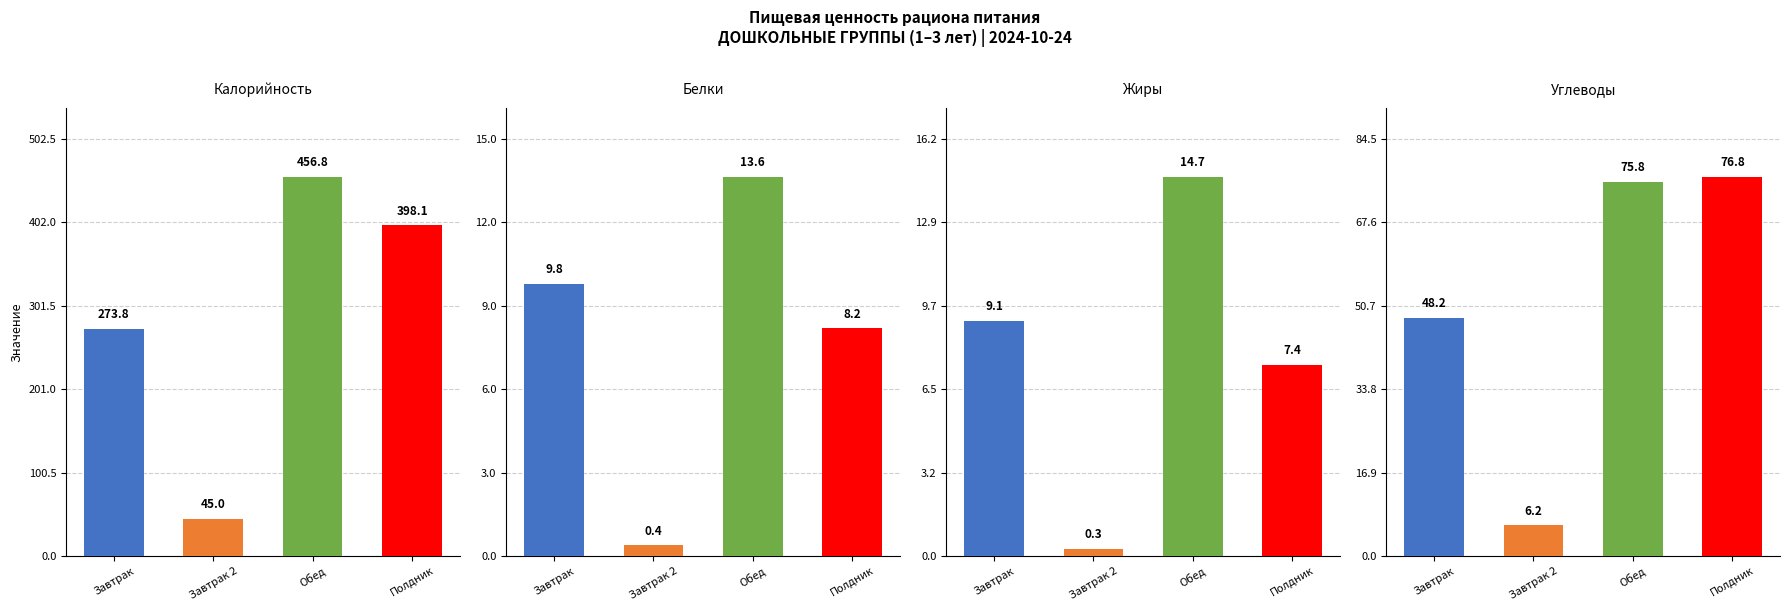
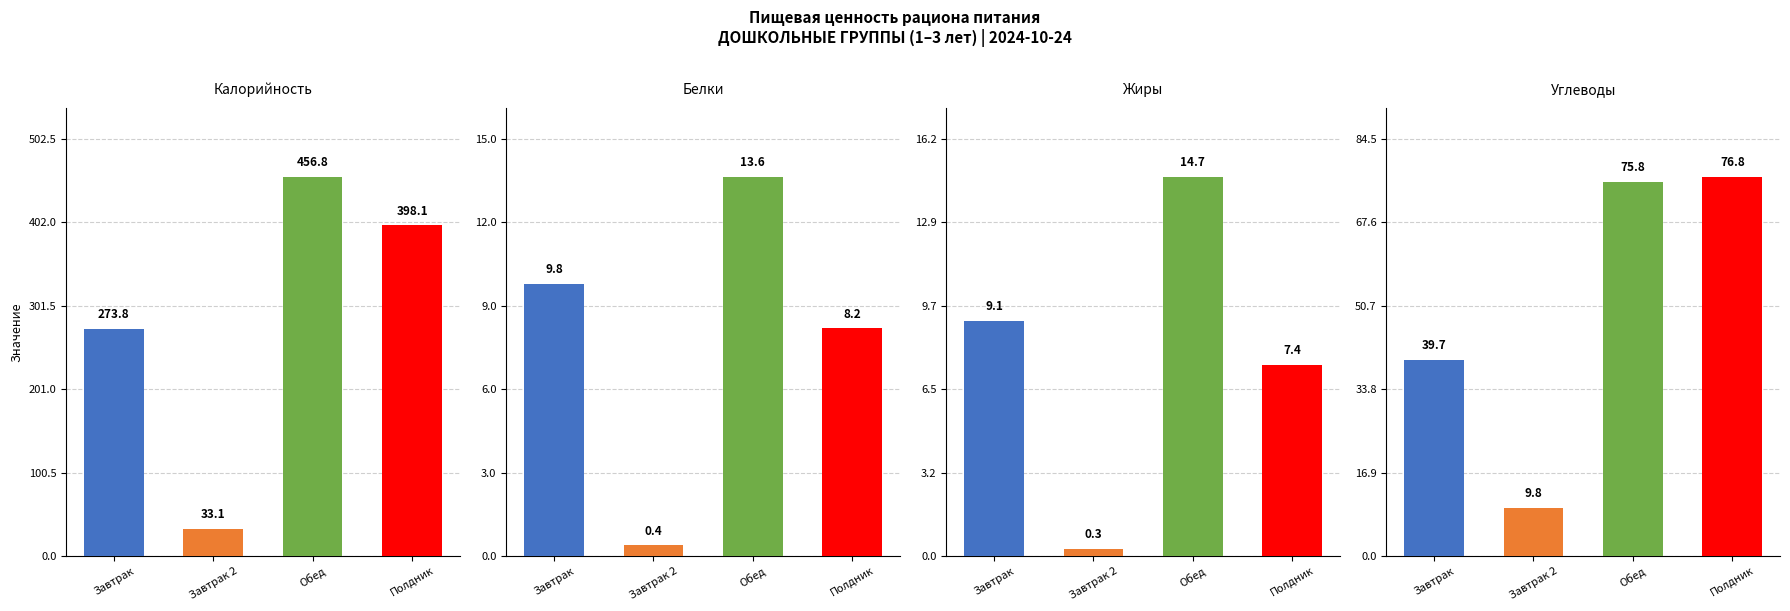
  {
    "Калорийность": {
      "Завтрак": 273.8,
-     "Завтрак 2": 45.0,
+     "Завтрак 2": 33.1,
      "Обед": 456.8,
      "Полдник": 398.1
    },
    "Белки": {
      "Завтрак": 9.8,
      "Завтрак 2": 0.4,
      "Обед": 13.6,
      "Полдник": 8.2
    },
    "Жиры": {
      "Завтрак": 9.1,
      "Завтрак 2": 0.3,
      "Обед": 14.7,
      "Полдник": 7.4
    },
    "Углеводы": {
-     "Завтрак": 48.2,
-     "Завтрак 2": 6.2,
+     "Завтрак": 39.7,
+     "Завтрак 2": 9.8,
      "Обед": 75.8,
      "Полдник": 76.8
    }
  }
